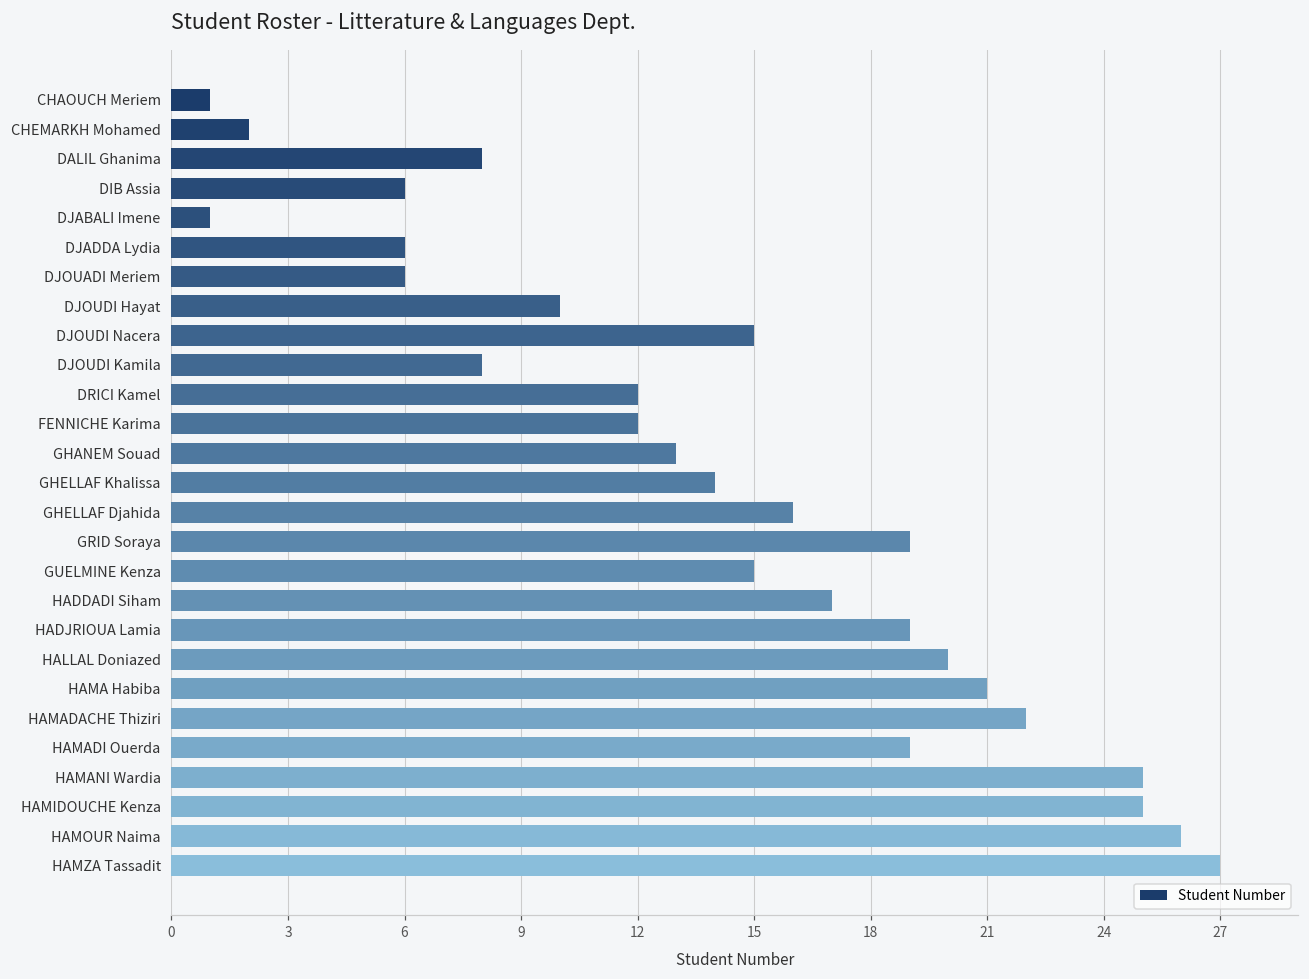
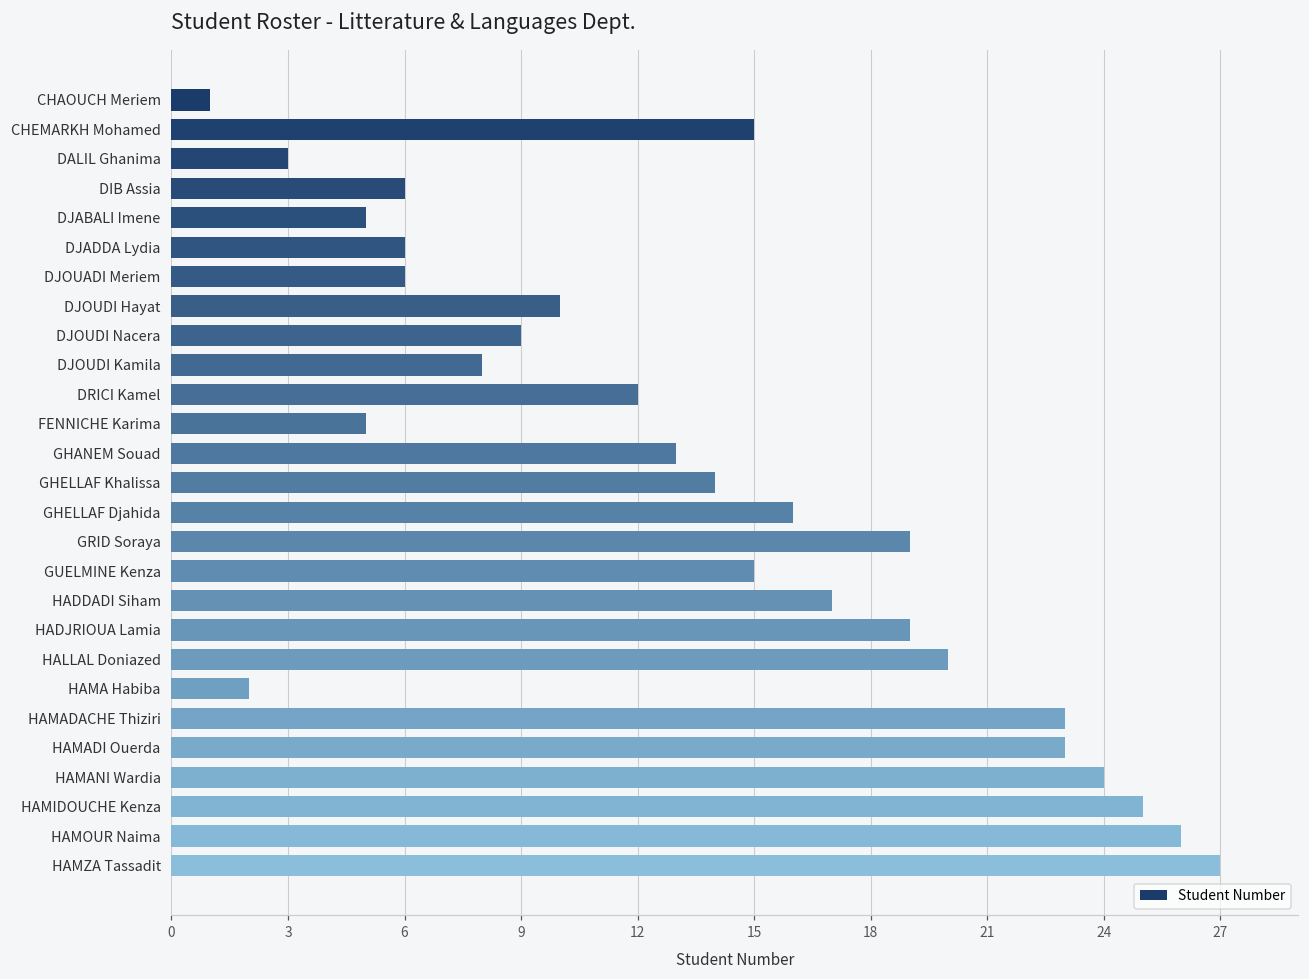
  {
    "CHAOUCH Meriem": 1,
-   "CHEMARKH Mohamed": 2,
-   "DALIL Ghanima": 8,
+   "CHEMARKH Mohamed": 15,
+   "DALIL Ghanima": 3,
    "DIB Assia": 6,
-   "DJABALI Imene": 1,
+   "DJABALI Imene": 5,
    "DJADDA Lydia": 6,
    "DJOUADI Meriem": 6,
    "DJOUDI Hayat": 10,
-   "DJOUDI Nacera": 15,
+   "DJOUDI Nacera": 9,
    "DJOUDI Kamila": 8,
    "DRICI Kamel": 12,
-   "FENNICHE Karima": 12,
+   "FENNICHE Karima": 5,
    "GHANEM Souad": 13,
    "GHELLAF Khalissa": 14,
    "GHELLAF Djahida": 16,
    "GRID Soraya": 19,
    "GUELMINE Kenza": 15,
    "HADDADI Siham": 17,
    "HADJRIOUA Lamia": 19,
    "HALLAL Doniazed": 20,
-   "HAMA Habiba": 21,
-   "HAMADACHE Thiziri": 22,
-   "HAMADI Ouerda": 19,
-   "HAMANI Wardia": 25,
+   "HAMA Habiba": 2,
+   "HAMADACHE Thiziri": 23,
+   "HAMADI Ouerda": 23,
+   "HAMANI Wardia": 24,
    "HAMIDOUCHE Kenza": 25,
    "HAMOUR Naima": 26,
    "HAMZA Tassadit": 27
  }
